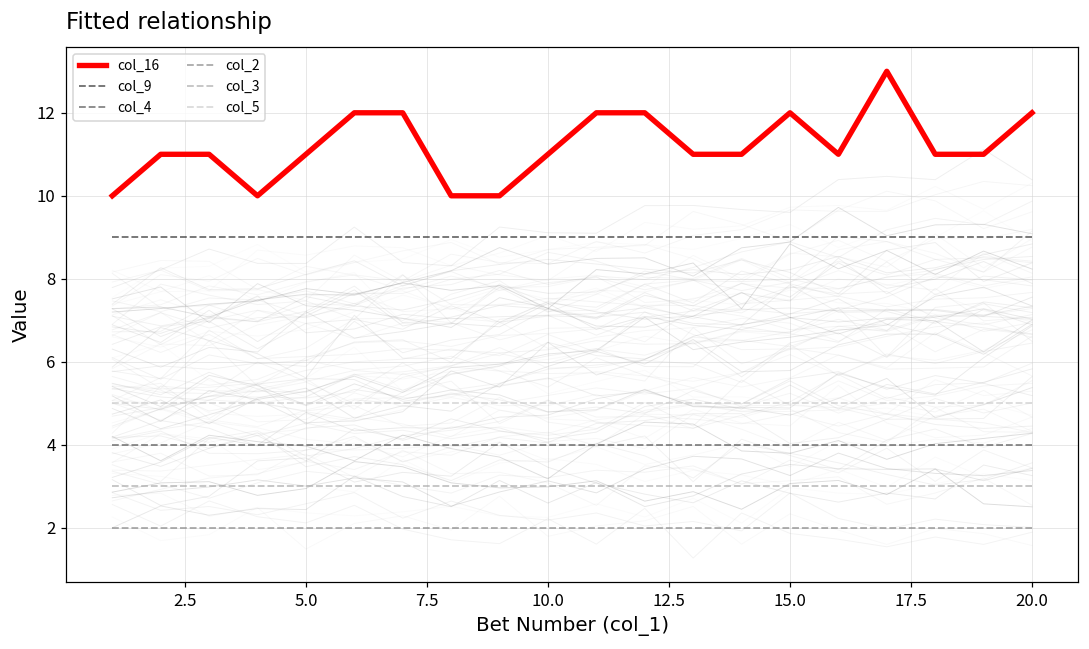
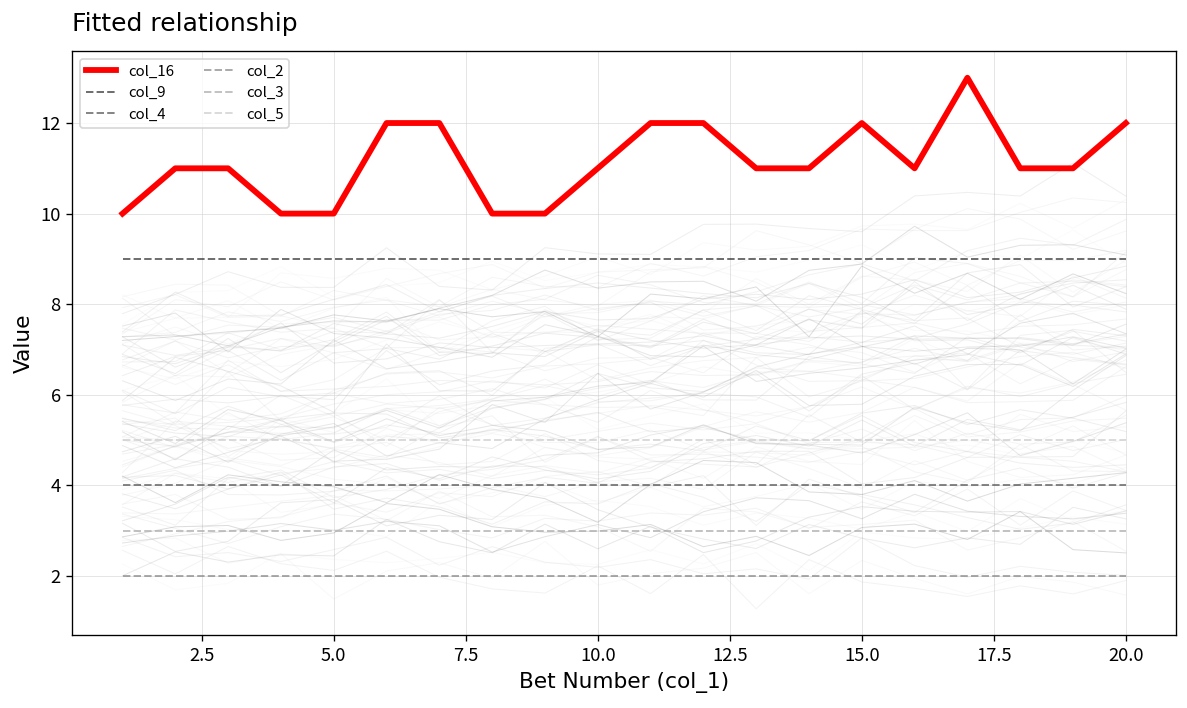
  {
    "col_16": {
-     "5.0": 11,
+     "5.0": 10,
      "10.0": 11,
      "15.0": 12,
      "20.0": 12
    }
  }
